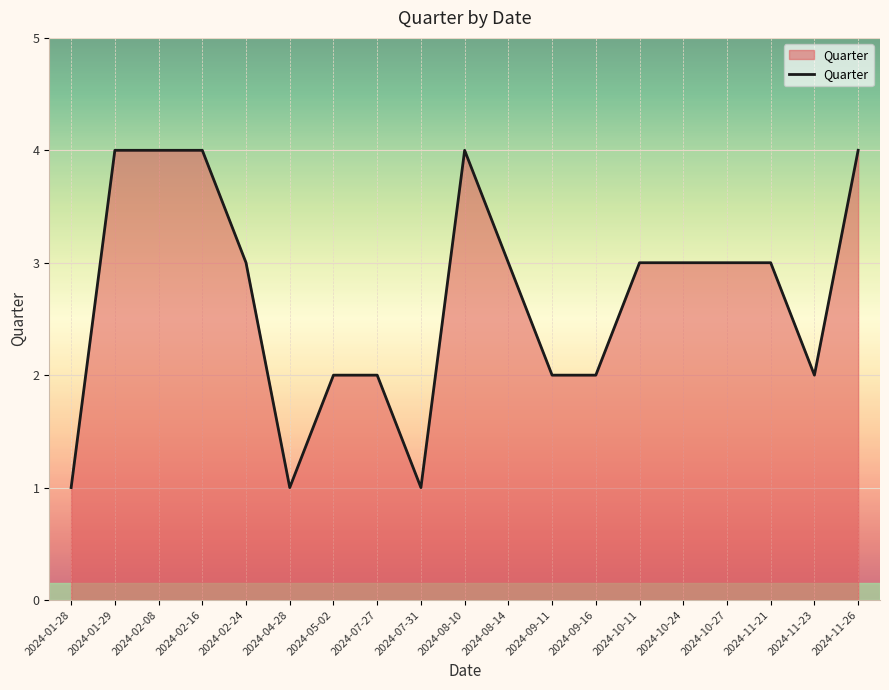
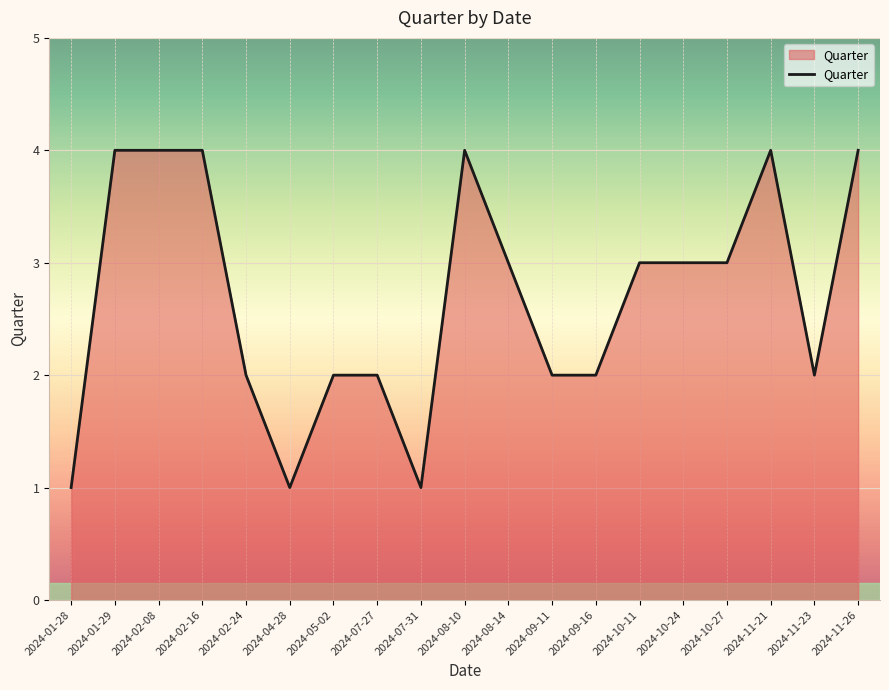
  {
    "2024-01-28": 1,
    "2024-01-29": 4,
    "2024-02-08": 4,
    "2024-02-16": 4,
-   "2024-02-24": 3,
+   "2024-02-24": 2,
    "2024-04-28": 1,
    "2024-05-02": 2,
    "2024-07-27": 2,
    "2024-07-31": 1,
    "2024-08-10": 4,
    "2024-08-14": 3,
    "2024-09-11": 2,
    "2024-09-16": 2,
    "2024-10-11": 3,
    "2024-10-24": 3,
    "2024-10-27": 3,
-   "2024-11-21": 3,
+   "2024-11-21": 4,
    "2024-11-23": 2,
    "2024-11-26": 4
  }
